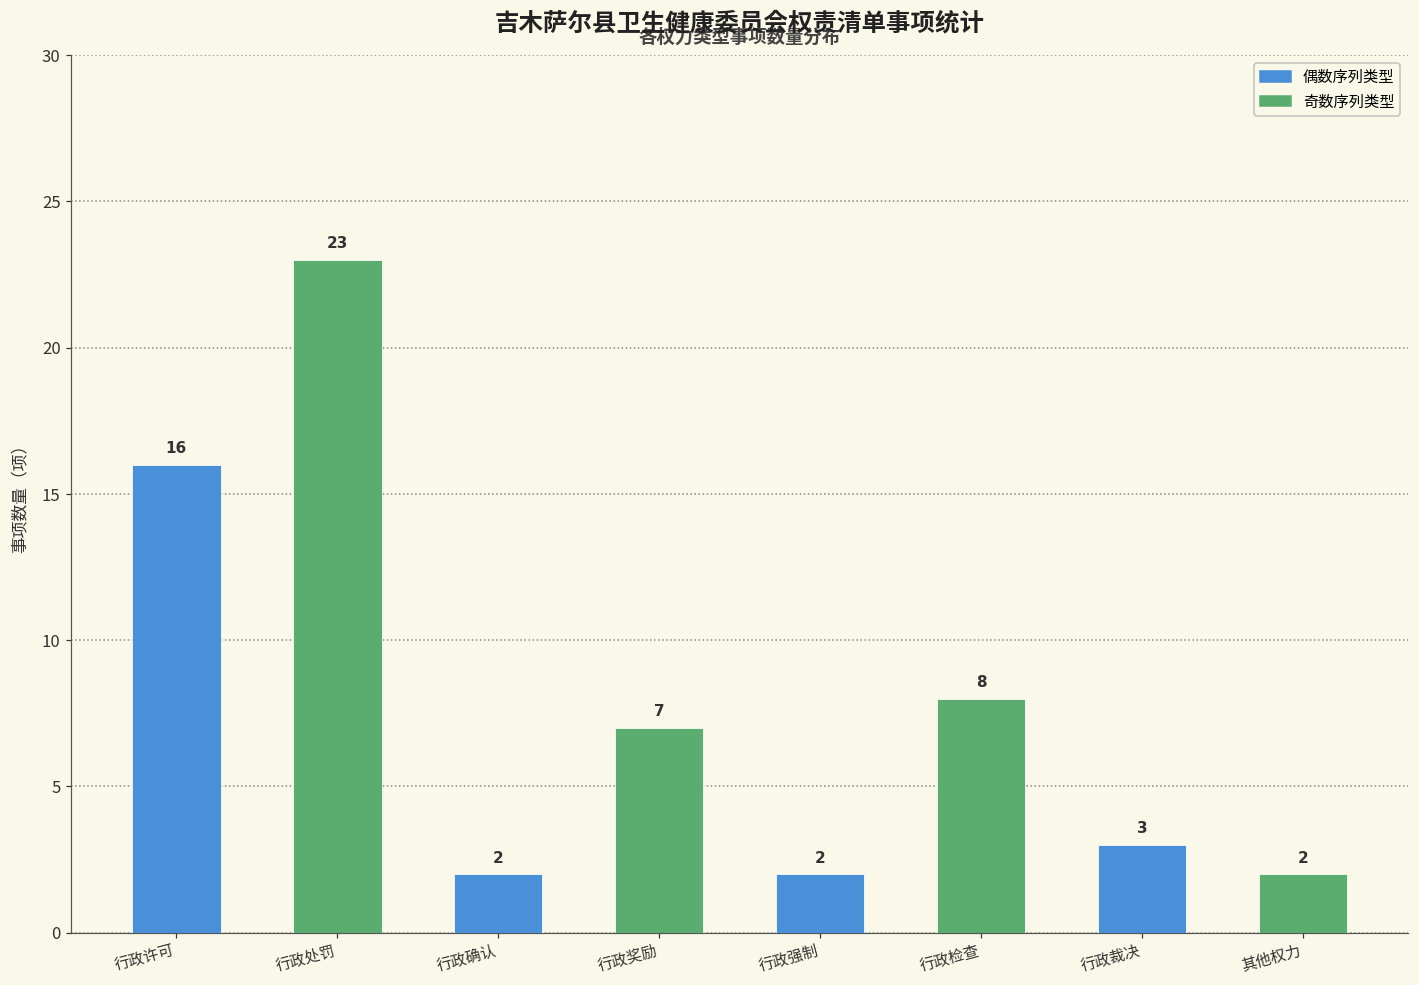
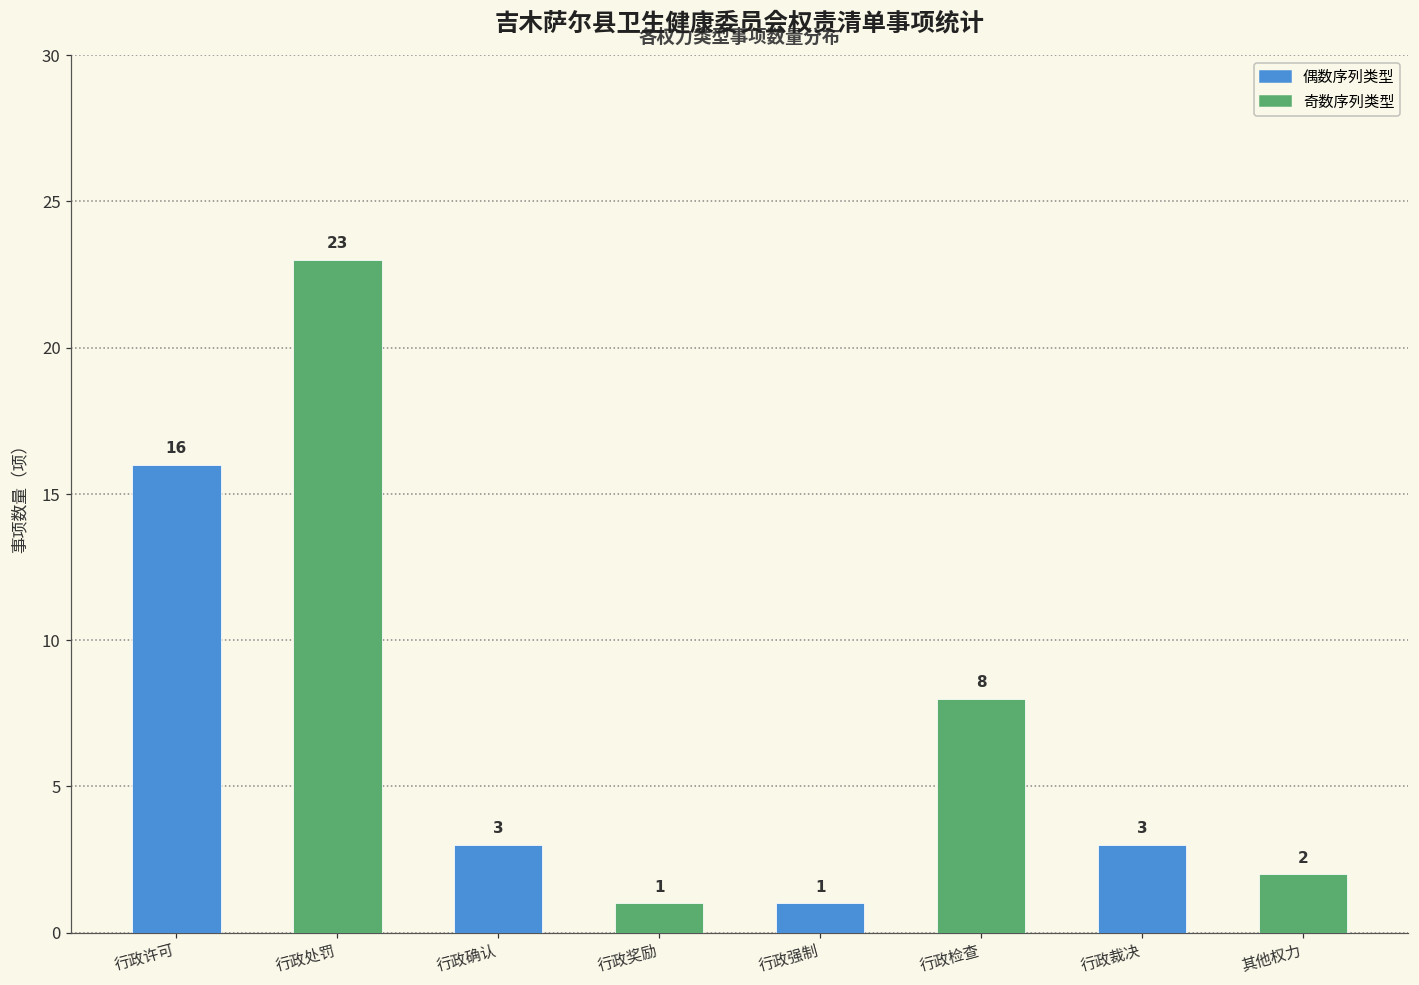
  {
    "行政许可": 16,
    "行政处罚": 23,
-   "行政确认": 2,
-   "行政奖励": 7,
-   "行政强制": 2,
+   "行政确认": 3,
+   "行政奖励": 1,
+   "行政强制": 1,
    "行政检查": 8,
    "行政裁决": 3,
    "其他权力": 2
  }
